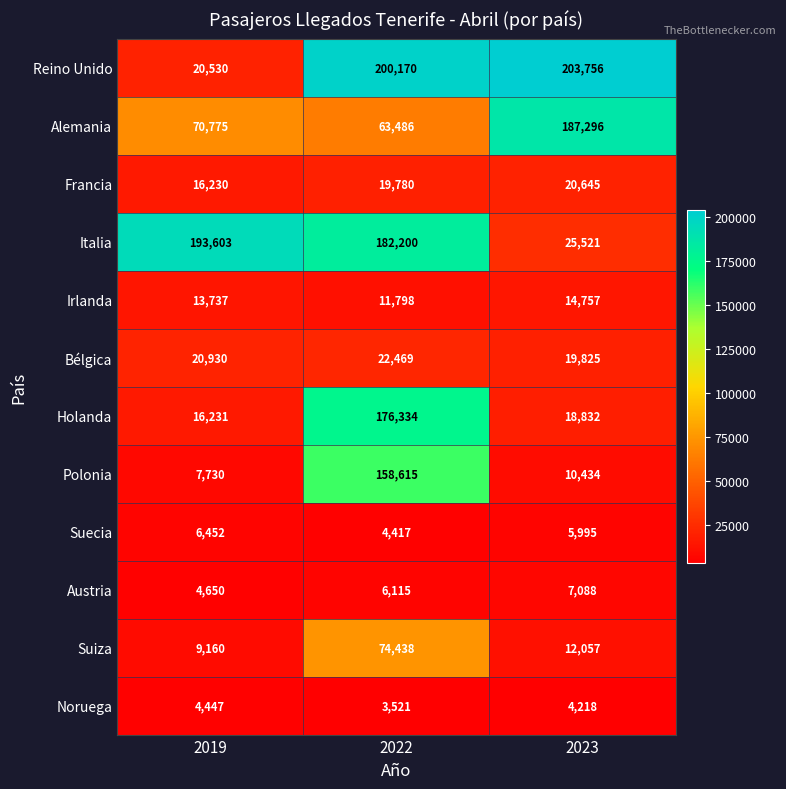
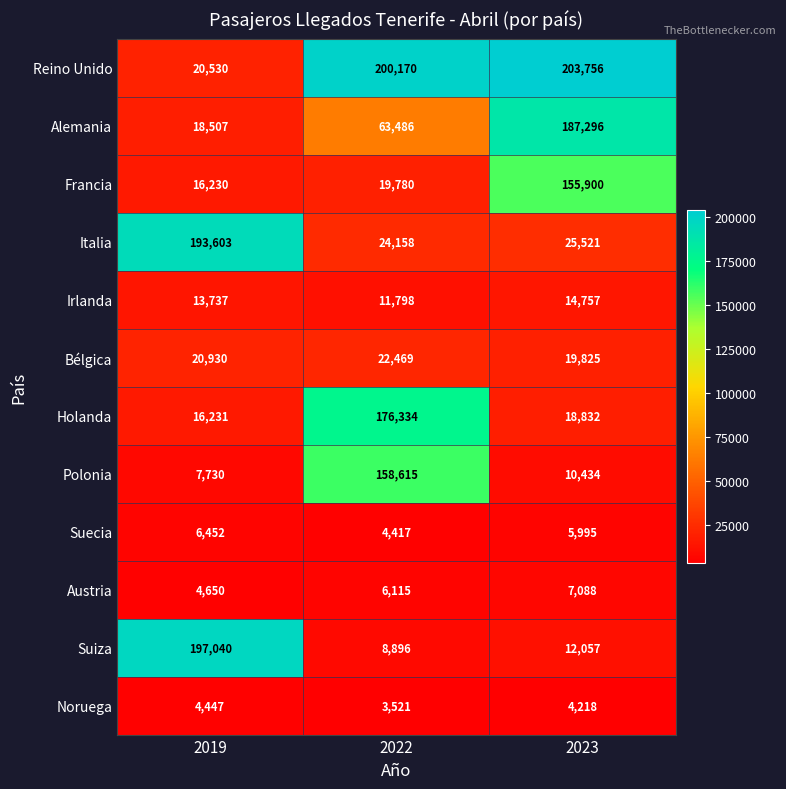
  {
    "Reino Unido": {
      "2019": "20,530",
      "2022": "200,170",
      "2023": "203,756"
    },
    "Alemania": {
-     "2019": "70,775",
+     "2019": "18,507",
      "2022": "63,486",
      "2023": "187,296"
    },
    "Francia": {
      "2019": "16,230",
      "2022": "19,780",
-     "2023": "20,645"
+     "2023": "155,900"
    },
    "Italia": {
      "2019": "193,603",
-     "2022": "182,200",
+     "2022": "24,158",
      "2023": "25,521"
    },
    "Irlanda": {
      "2019": "13,737",
      "2022": "11,798",
      "2023": "14,757"
    },
    "Bélgica": {
      "2019": "20,930",
      "2022": "22,469",
      "2023": "19,825"
    },
    "Holanda": {
      "2019": "16,231",
      "2022": "176,334",
      "2023": "18,832"
    },
    "Polonia": {
      "2019": "7,730",
      "2022": "158,615",
      "2023": "10,434"
    },
    "Suecia": {
      "2019": "6,452",
      "2022": "4,417",
      "2023": "5,995"
    },
    "Austria": {
      "2019": "4,650",
      "2022": "6,115",
      "2023": "7,088"
    },
    "Suiza": {
-     "2019": "9,160",
-     "2022": "74,438",
+     "2019": "197,040",
+     "2022": "8,896",
      "2023": "12,057"
    },
    "Noruega": {
      "2019": "4,447",
      "2022": "3,521",
      "2023": "4,218"
    }
  }
